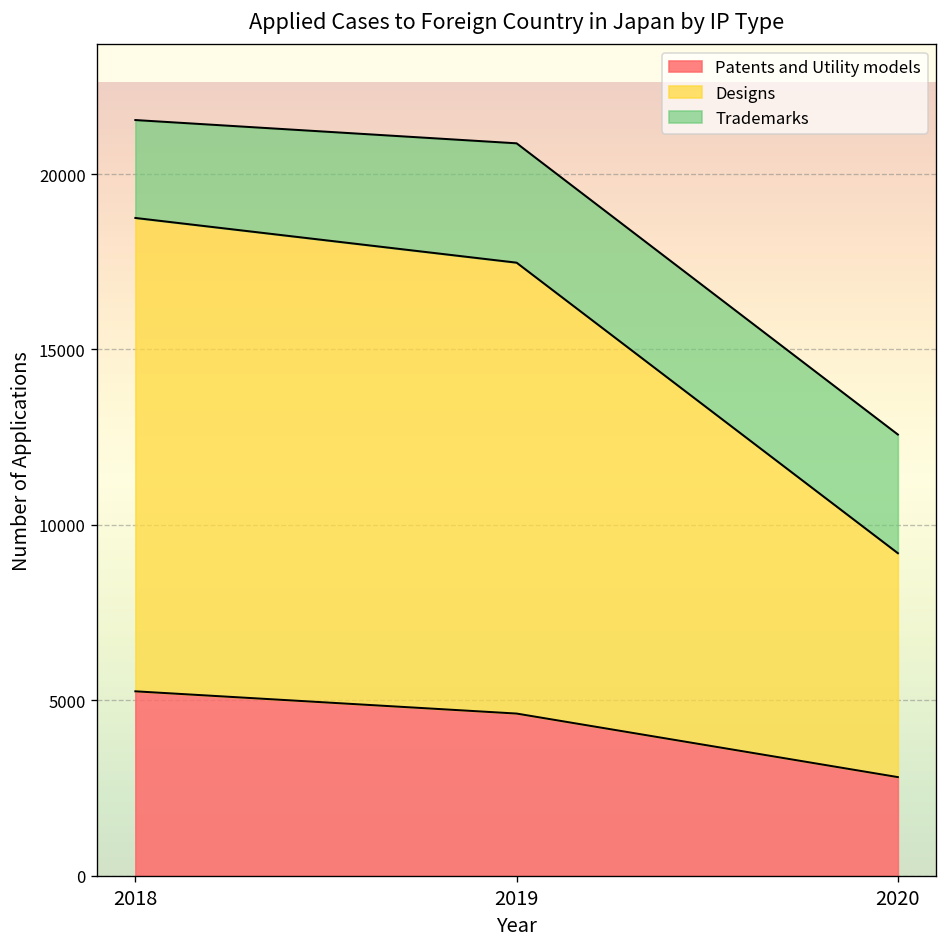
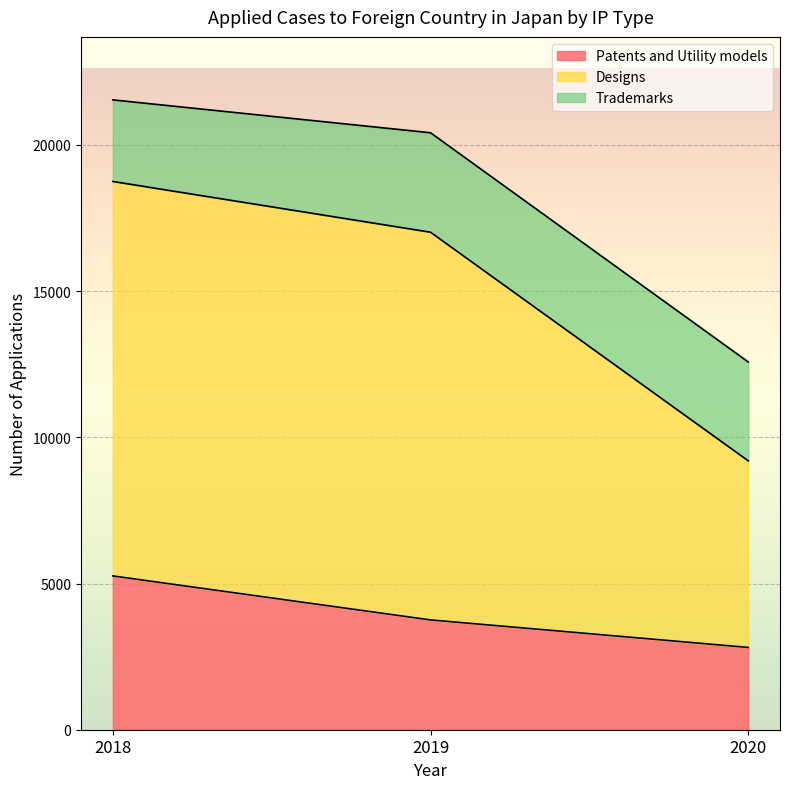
  {
    "Patents and Utility models": {
      "2018": 5300,
-     "2019": 4600,
+     "2019": 3800,
      "2020": 2800
    },
    "Designs": {
      "2018": 13500,
-     "2019": 12800,
+     "2019": 13300,
      "2020": 6400
    },
    "Trademarks": {
      "2018": 2800,
      "2019": 3400,
      "2020": 3400
    }
  }
